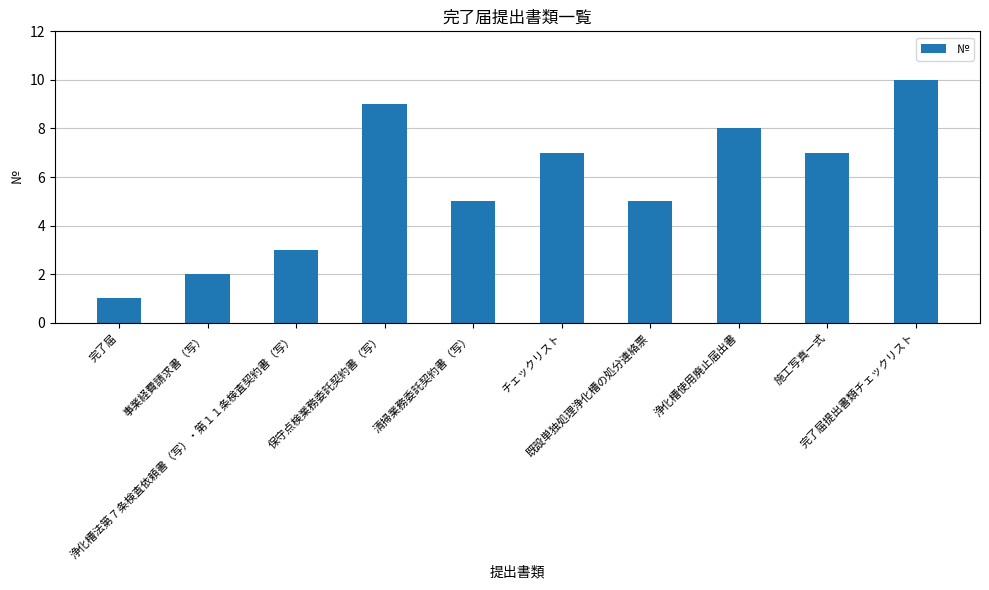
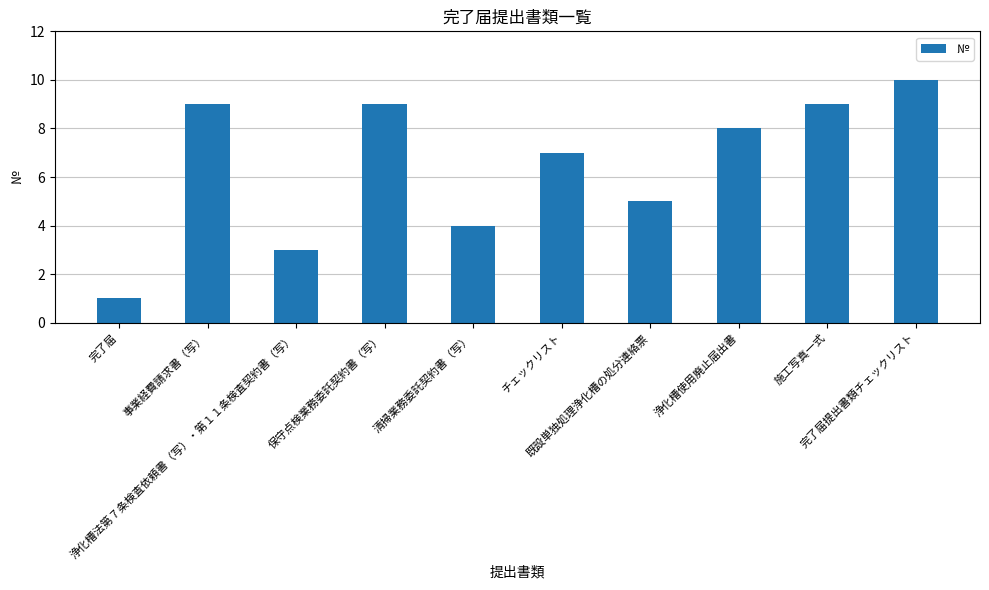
  {
    "完了届": 1,
-   "事業経費請求書（写）": 2,
+   "事業経費請求書（写）": 9,
    "浄化槽法第７条検査依頼書（写）・第１１条検査契約書（写）": 3,
    "保守点検業務委託契約書（写）": 9,
-   "清掃業務委託契約書（写）": 5,
+   "清掃業務委託契約書（写）": 4,
    "チェックリスト": 7,
    "既設単独処理浄化槽の処分連絡票": 5,
    "浄化槽使用廃止届出書": 8,
-   "施工写真一式": 7,
+   "施工写真一式": 9,
    "完了届提出書類チェックリスト": 10
  }
